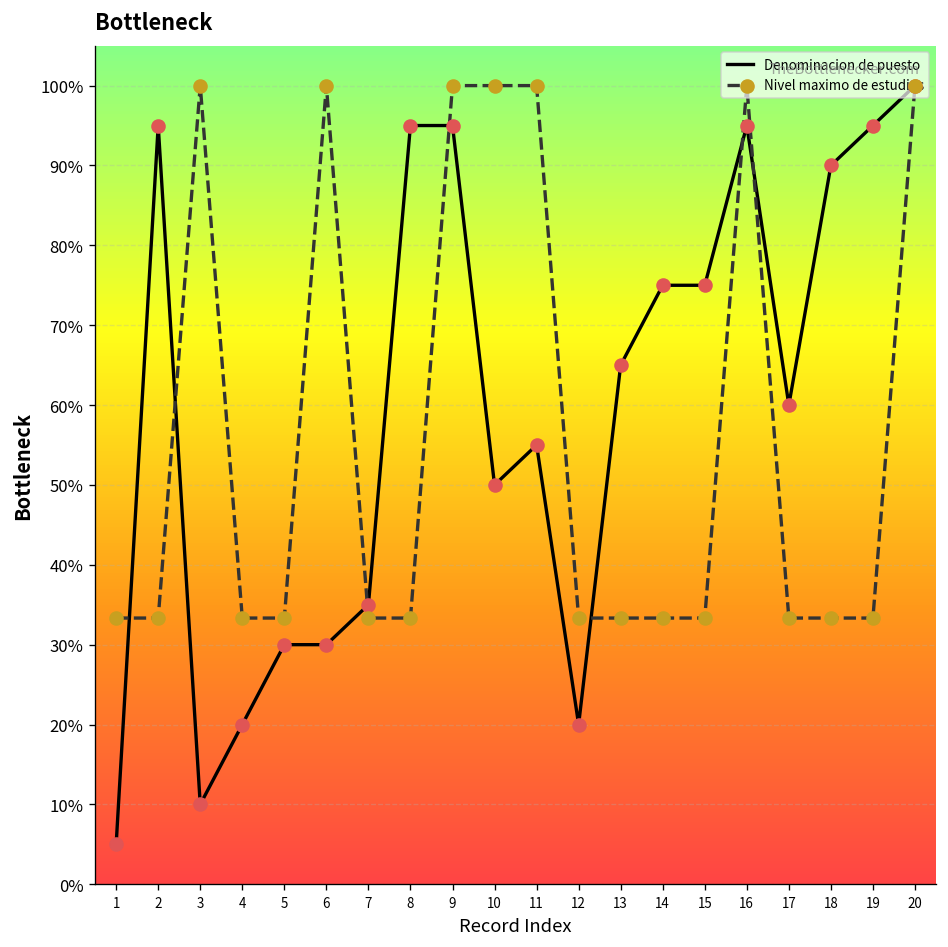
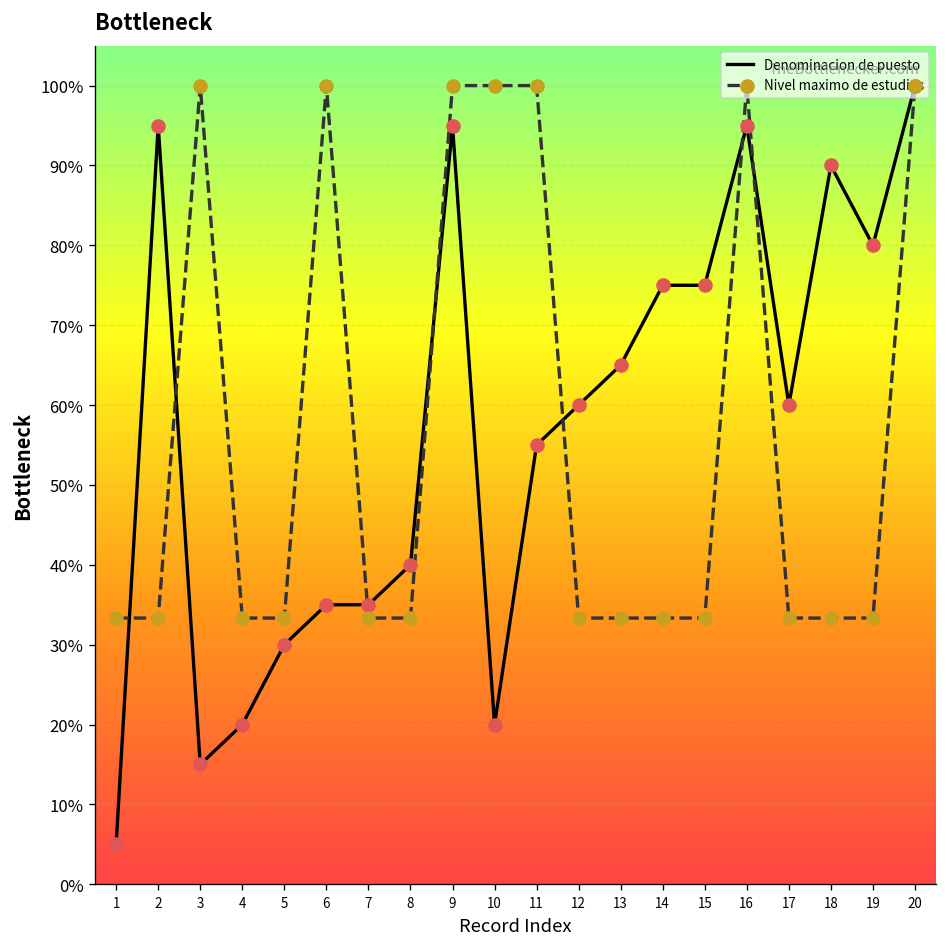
  {
    "Denominacion de puesto": {
      "1": "5%",
      "2": "95%",
-     "3": "10%",
+     "3": "15%",
      "4": "20%",
      "5": "30%",
-     "6": "30%",
+     "6": "35%",
      "7": "35%",
-     "8": "95%",
+     "8": "40%",
      "9": "95%",
-     "10": "50%",
+     "10": "20%",
      "11": "55%",
-     "12": "20%",
+     "12": "60%",
      "13": "65%",
      "14": "75%",
      "15": "75%",
      "16": "95%",
      "17": "60%",
      "18": "90%",
-     "19": "95%"
+     "19": "80%"
    },
    "Nivel maximo de estudios": {
      "1": "33%",
      "2": "33%",
      "3": "100%",
      "4": "33%",
      "5": "33%",
      "6": "100%",
      "7": "33%",
      "8": "33%",
      "9": "100%",
      "10": "100%",
      "11": "100%",
      "12": "33%",
      "13": "33%",
      "14": "33%",
      "15": "33%",
      "17": "33%",
      "18": "33%",
      "19": "33%"
    }
  }
